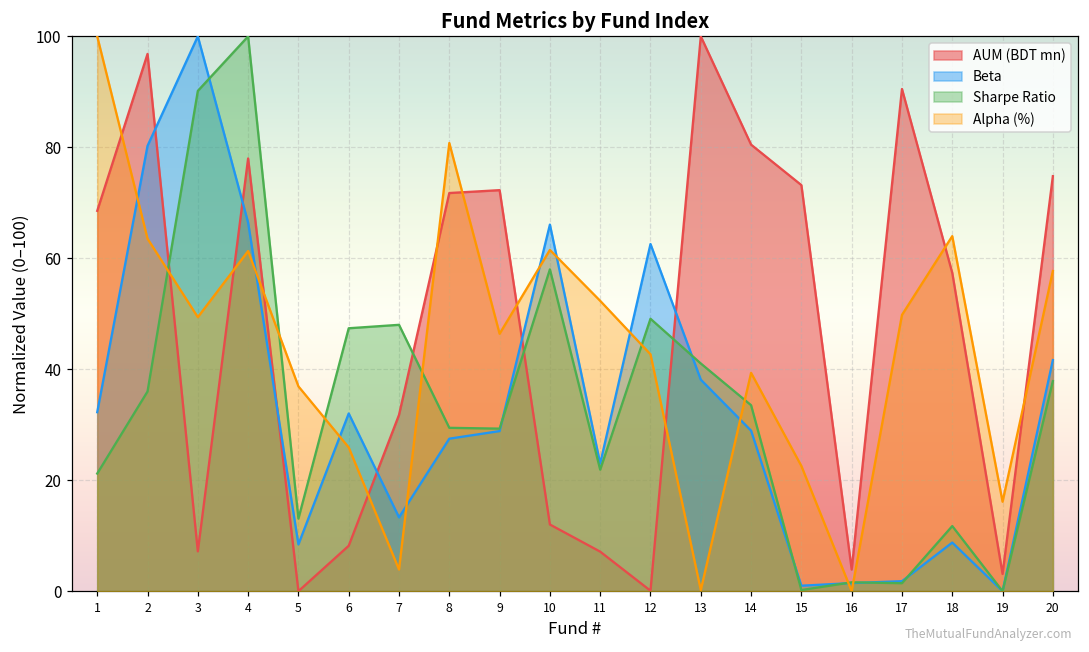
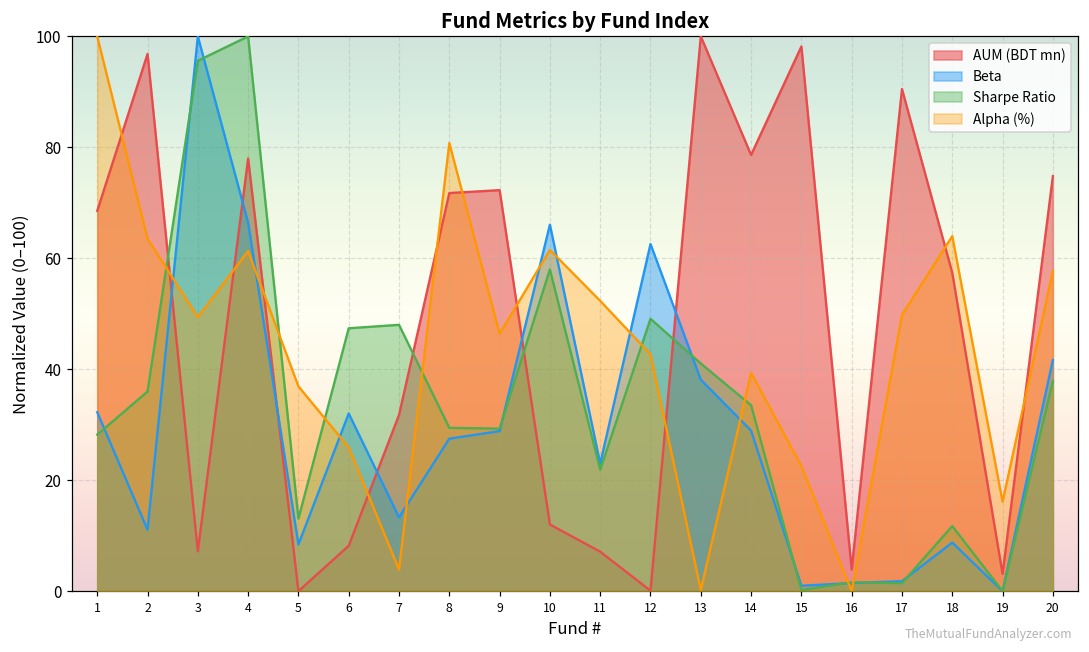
  {
    "AUM (BDT mn)": {
      "1": 69,
      "2": 97,
      "3": 7,
      "4": 78,
      "5": 0,
      "6": 8,
      "7": 32,
      "8": 72,
      "9": 72,
      "10": 12,
      "11": 7,
      "12": 0,
      "13": 100,
-     "14": 80,
-     "15": 73,
+     "14": 79,
+     "15": 98,
      "16": 4,
      "17": 91,
      "18": 57,
      "19": 3,
      "20": 75
    },
    "Beta": {
      "1": 32,
-     "2": 80,
+     "2": 11,
      "3": 100,
      "4": 66,
      "5": 8,
      "6": 32,
      "7": 13,
      "8": 27,
      "10": 66,
      "11": 23,
      "12": 63,
      "13": 38,
      "14": 29,
      "15": 1,
      "18": 9,
      "20": 42
    },
    "Sharpe Ratio": {
-     "1": 21,
+     "1": 28,
      "2": 36,
-     "3": 90,
+     "3": 96,
      "4": 100,
      "5": 13,
      "6": 47,
      "7": 48,
      "8": 29,
      "10": 58,
      "11": 22,
      "12": 49,
      "13": 41,
      "14": 34,
      "15": 0,
      "18": 12,
      "20": 38
    },
    "Alpha (%)": {
      "1": 100,
      "2": 64,
      "3": 49,
      "4": 61,
      "5": 37,
      "6": 26,
      "7": 4,
      "8": 81,
      "9": 46,
      "10": 62,
      "11": 52,
      "12": 43,
      "13": 0,
      "14": 39,
      "15": 23,
      "16": 0,
      "17": 50,
      "18": 64,
      "19": 16,
      "20": 58
    }
  }
